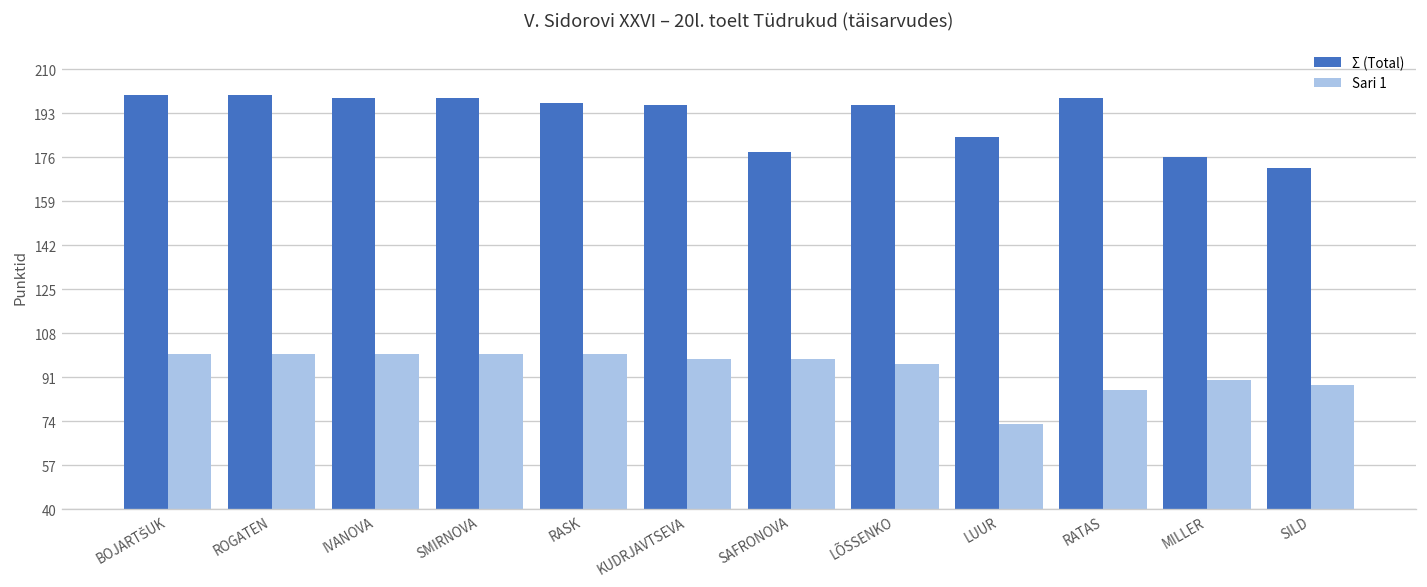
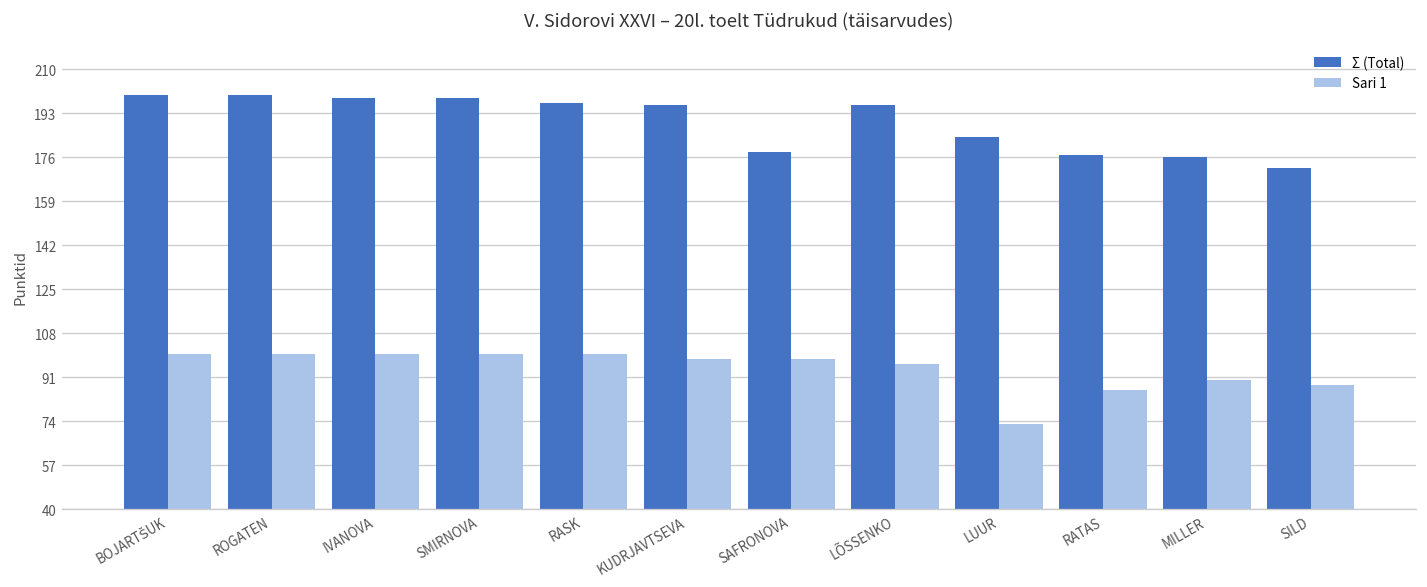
  {
    "Σ (Total)": {
      "BOJARTŠUK": 200,
      "ROGATEN": 200,
      "IVANOVA": 199,
      "SMIRNOVA": 199,
      "RASK": 197,
      "KUDRJAVTSEVA": 196,
      "SAFRONOVA": 178,
      "LÕSSENKO": 196,
      "LUUR": 184,
-     "RATAS": 199,
+     "RATAS": 177,
      "MILLER": 176,
      "SILD": 172
    },
    "Sari 1": {
      "BOJARTŠUK": 100,
      "ROGATEN": 100,
      "IVANOVA": 100,
      "SMIRNOVA": 100,
      "RASK": 100,
      "KUDRJAVTSEVA": 98,
      "SAFRONOVA": 98,
      "LÕSSENKO": 96,
      "LUUR": 73,
      "RATAS": 86,
      "MILLER": 90,
      "SILD": 88
    }
  }
